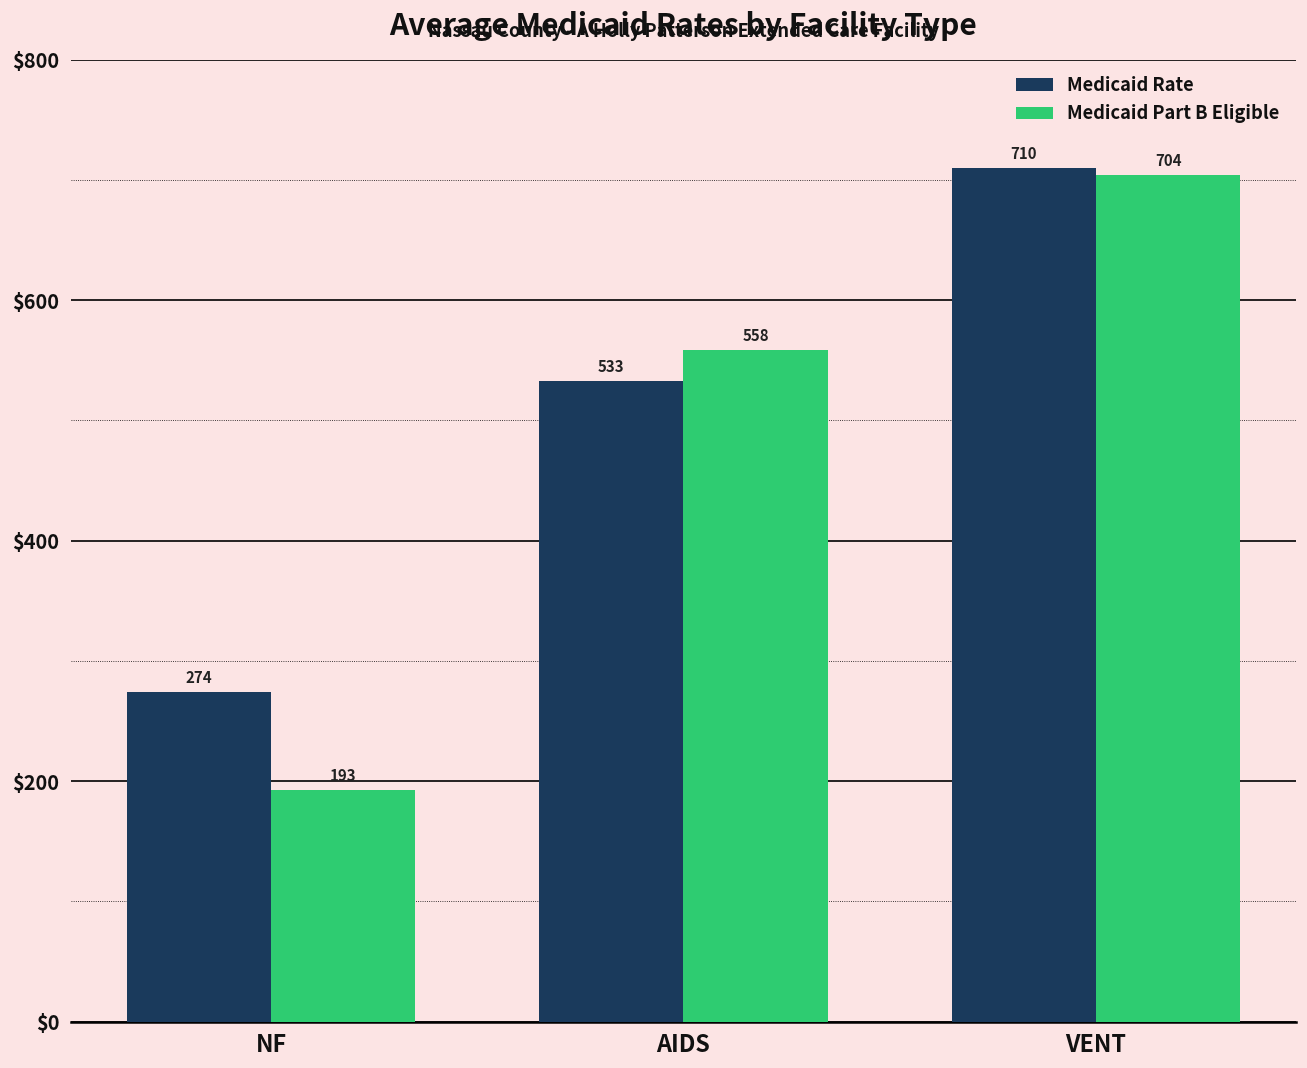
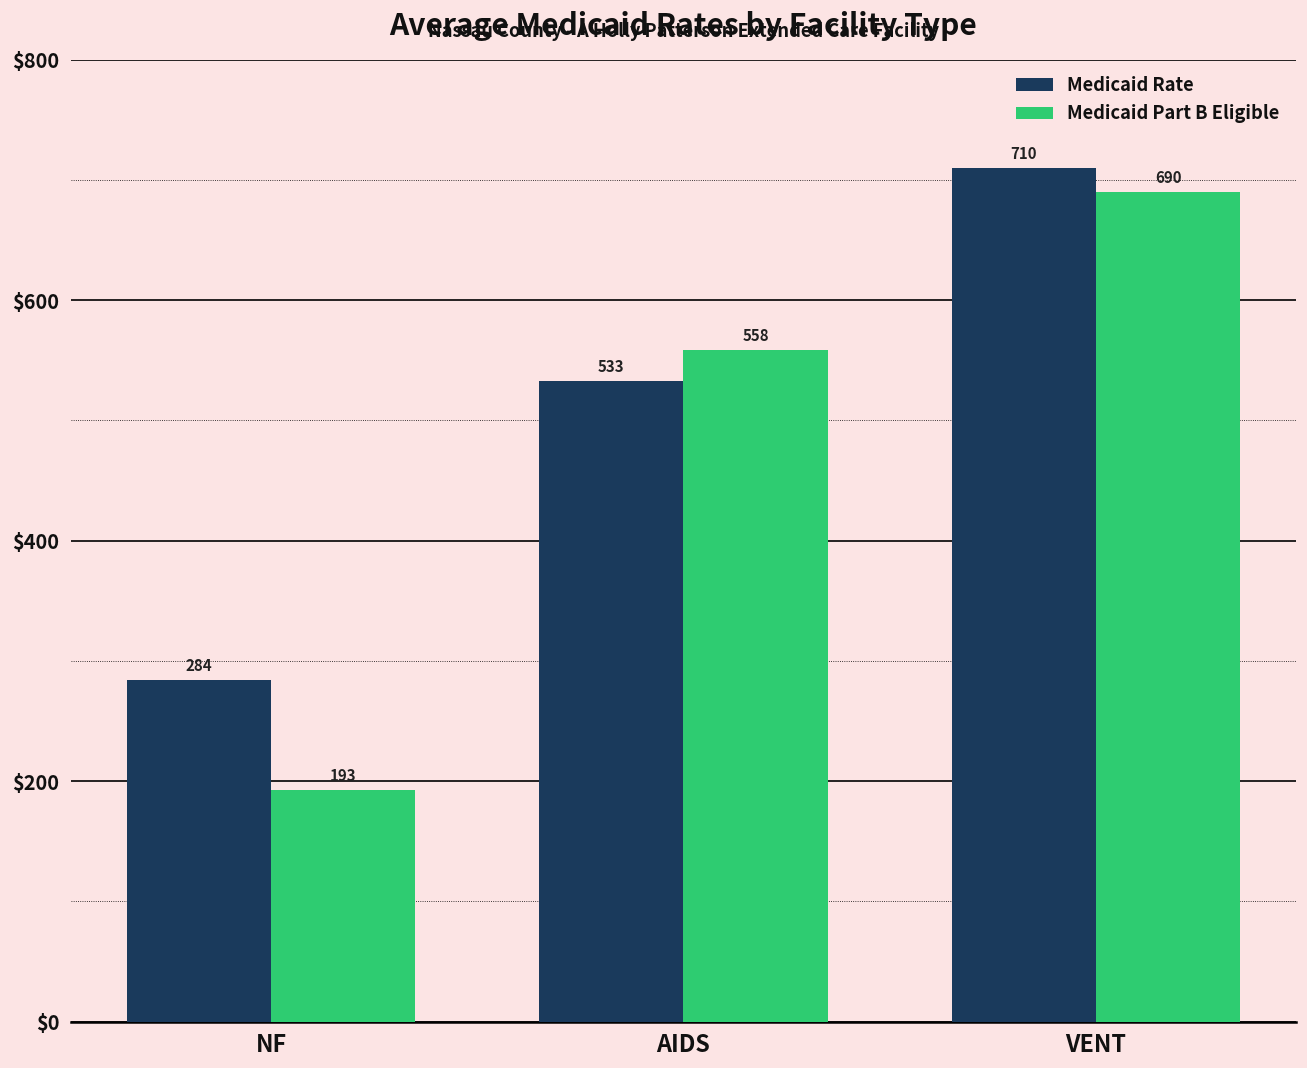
  {
    "Medicaid Rate": {
-     "NF": 274,
+     "NF": 284,
      "AIDS": 533,
      "VENT": 710
    },
    "Medicaid Part B Eligible": {
      "NF": 193,
      "AIDS": 558,
-     "VENT": 704
+     "VENT": 690
    }
  }
